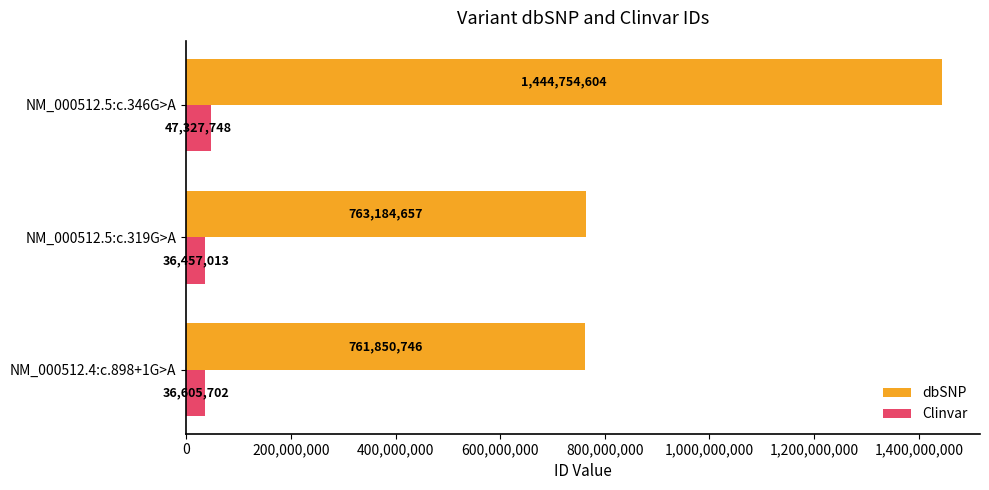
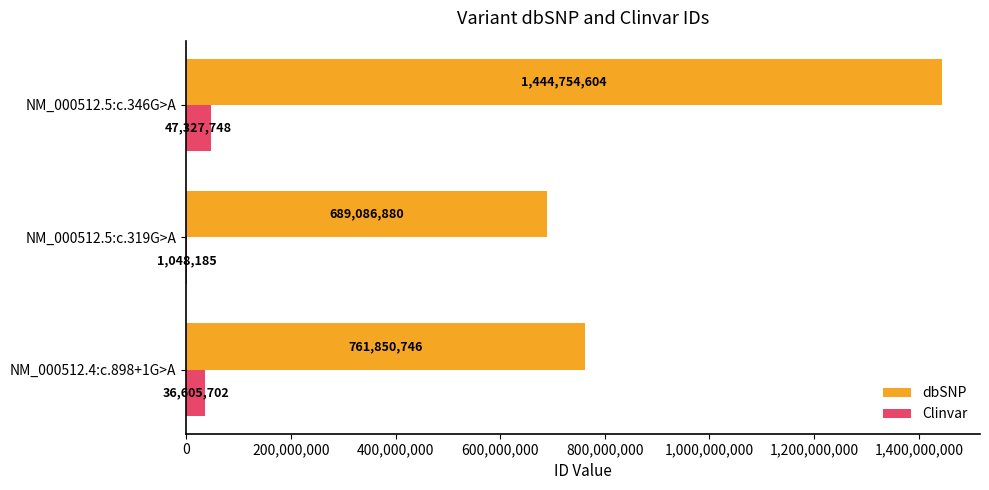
  {
    "dbSNP": {
      "NM_000512.5:c.346G>A": "1,444,754,604",
-     "NM_000512.5:c.319G>A": "763,184,657",
+     "NM_000512.5:c.319G>A": "689,086,880",
      "NM_000512.4:c.898+1G>A": "761,850,746"
    },
    "Clinvar": {
      "NM_000512.5:c.346G>A": "47,327,748",
-     "NM_000512.5:c.319G>A": "36,457,013",
+     "NM_000512.5:c.319G>A": "1,048,185",
      "NM_000512.4:c.898+1G>A": "36,605,702"
    }
  }
